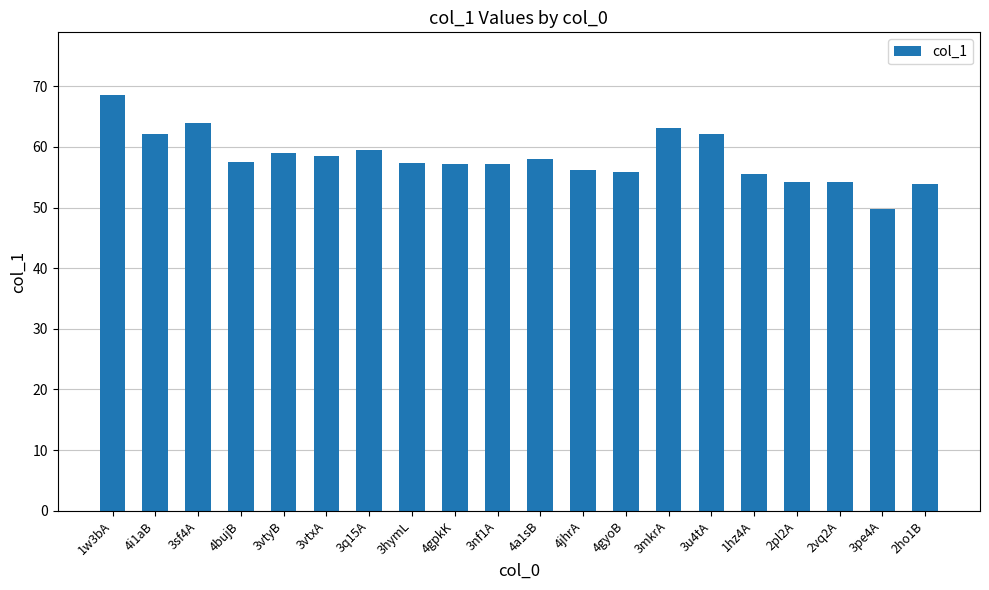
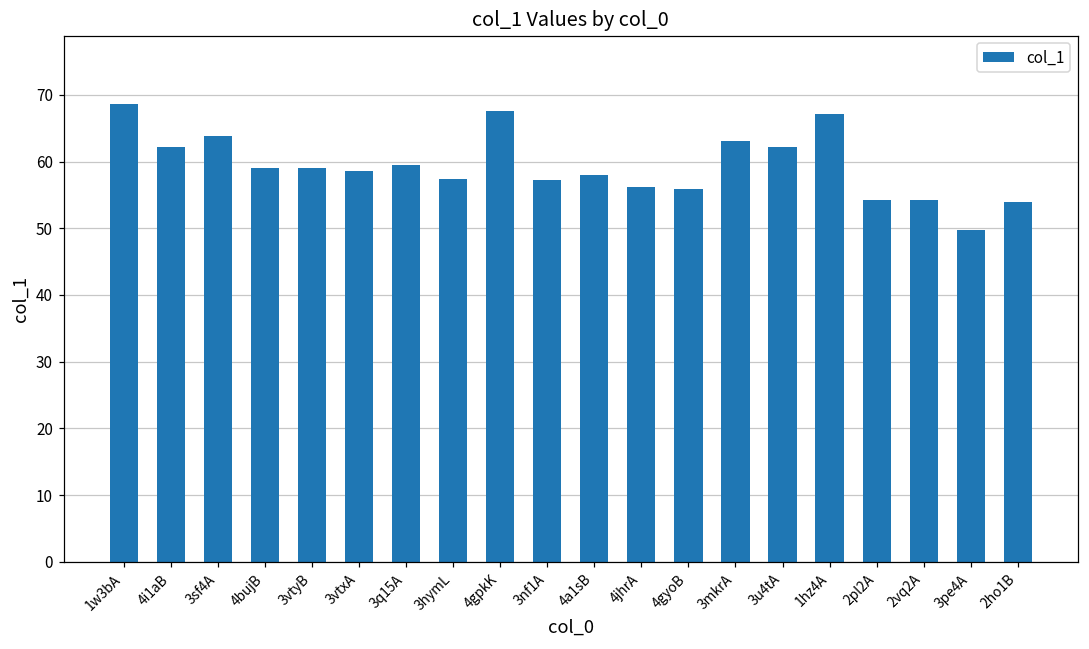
  {
    "1w3bA": 69,
    "4i1aB": 62,
    "3sf4A": 64,
-   "4bujB": 57,
+   "4bujB": 59,
    "3vtyB": 59,
    "3vtxA": 59,
    "3q15A": 60,
    "3hymL": 57,
-   "4gpkK": 57,
+   "4gpkK": 68,
    "3nf1A": 57,
    "4a1sB": 58,
    "4jhrA": 56,
    "4gyoB": 56,
    "3mkrA": 63,
    "3u4tA": 62,
-   "1hz4A": 56,
+   "1hz4A": 67,
    "2pl2A": 54,
    "2vq2A": 54,
    "3pe4A": 50,
    "2ho1B": 54
  }
